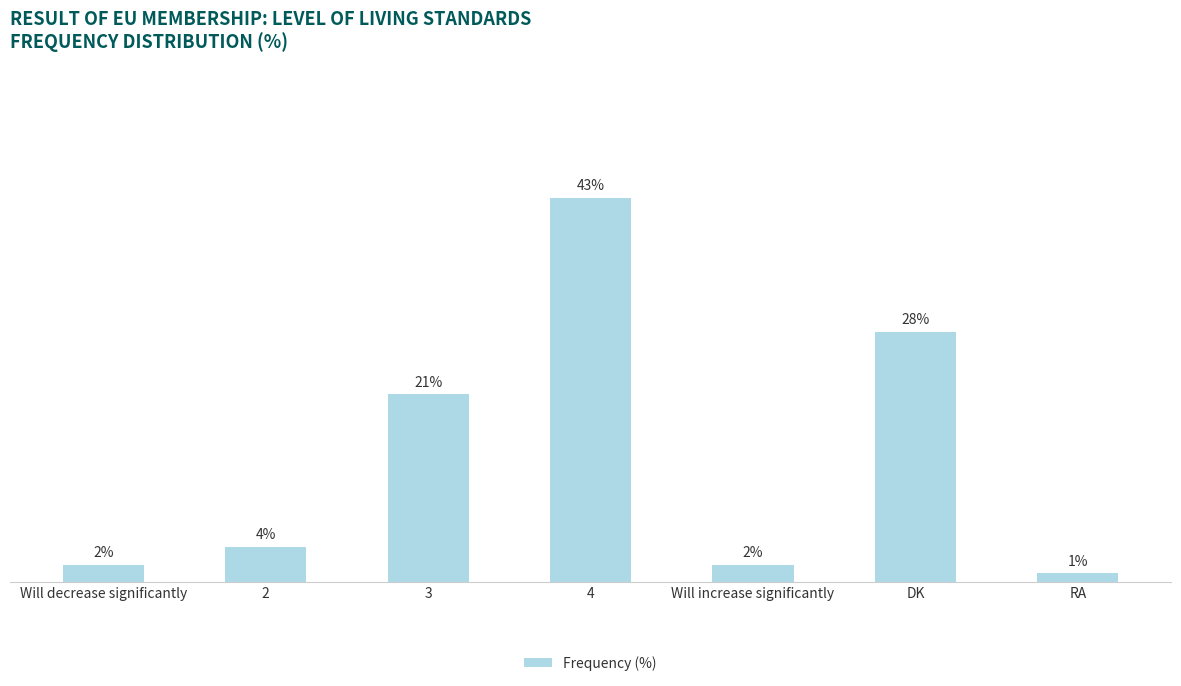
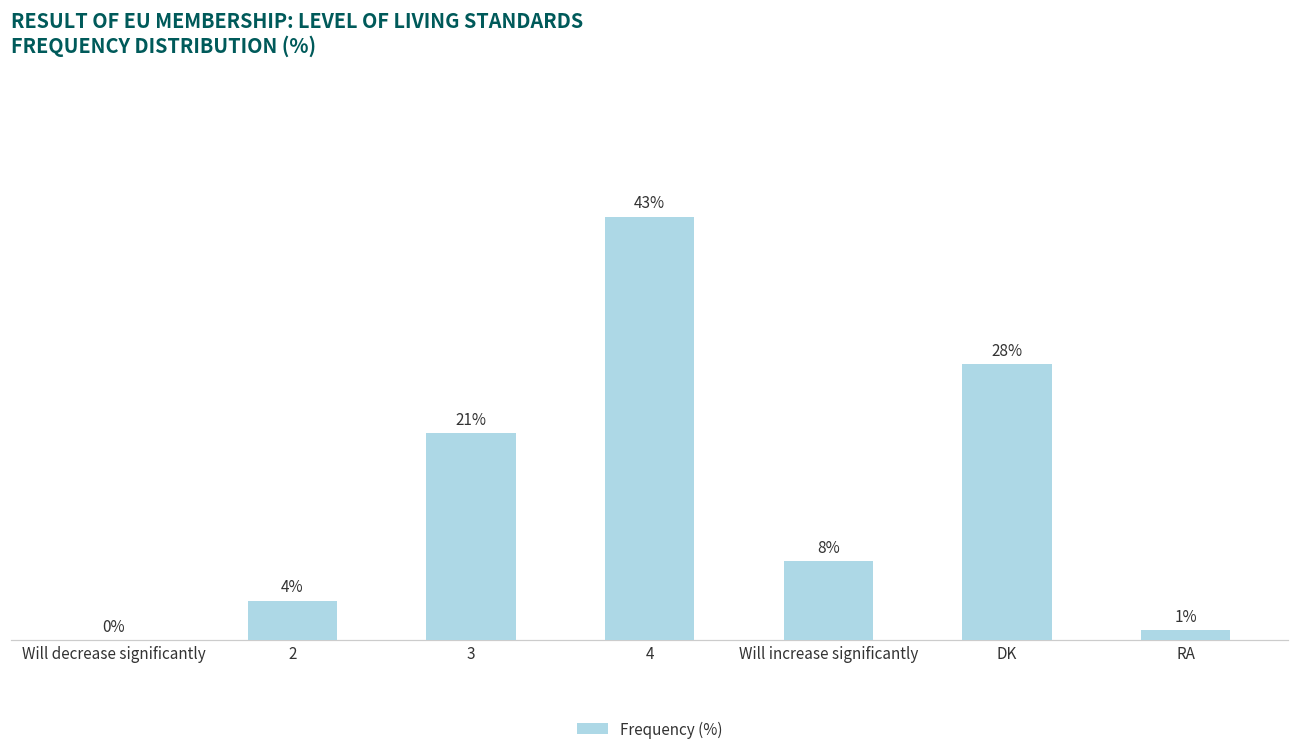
  {
-   "Will decrease significantly": "2%",
+   "Will decrease significantly": "0%",
    "2": "4%",
    "3": "21%",
    "4": "43%",
-   "Will increase significantly": "2%",
+   "Will increase significantly": "8%",
    "DK": "28%",
    "RA": "1%"
  }
